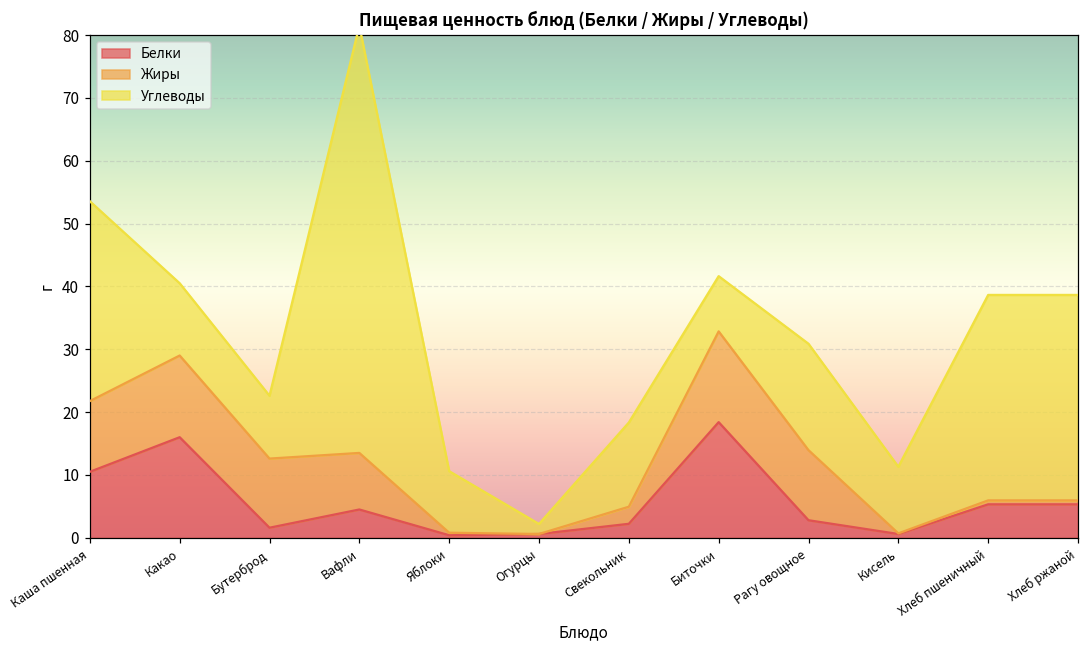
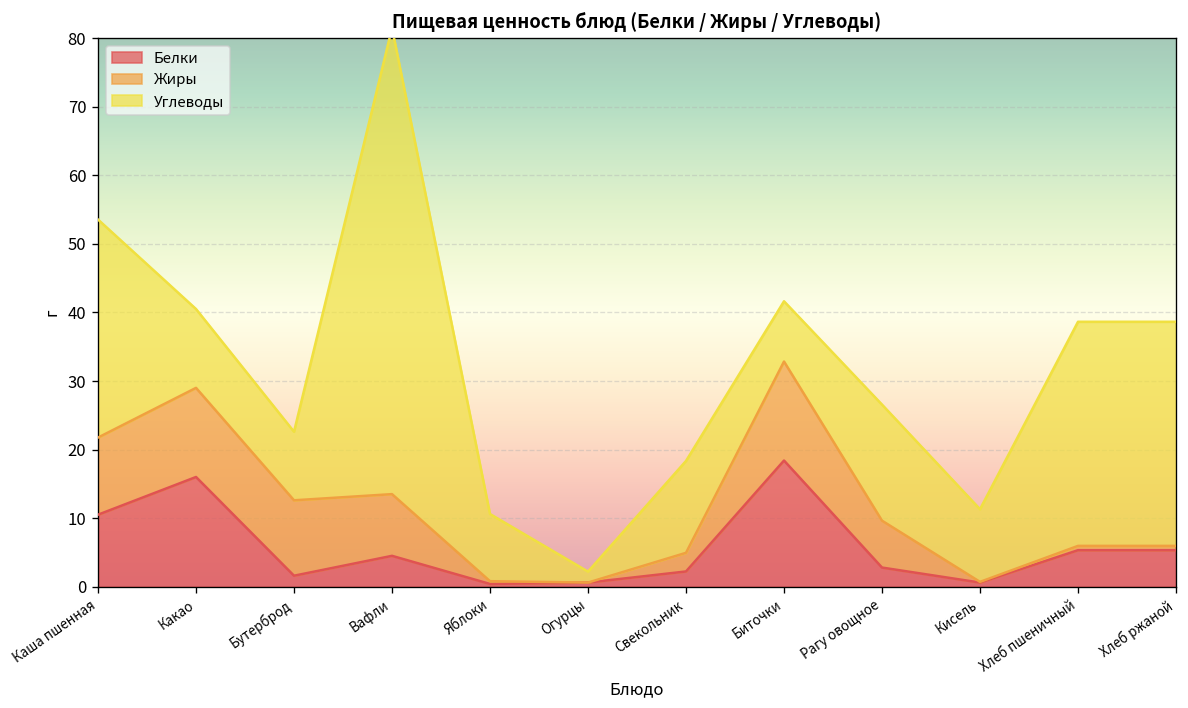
  {
    "Белки": {
      "Каша пшенная": 11,
      "Какао": 16,
      "Бутерброд": 2,
      "Вафли": 5,
      "Свекольник": 2,
      "Биточки": 18,
      "Рагу овощное": 3,
      "Хлеб пшеничный": 5,
      "Хлеб ржаной": 5
    },
    "Жиры": {
      "Каша пшенная": 11,
      "Какао": 13,
      "Бутерброд": 11,
      "Вафли": 9,
      "Свекольник": 3,
      "Биточки": 14,
-     "Рагу овощное": 11,
+     "Рагу овощное": 7,
      "Хлеб пшеничный": 1,
      "Хлеб ржаной": 1
    },
    "Углеводы": {
      "Каша пшенная": 32,
      "Какао": 12,
      "Бутерброд": 10,
      "Яблоки": 10,
      "Огурцы": 2,
      "Свекольник": 13,
      "Биточки": 9,
      "Рагу овощное": 17,
      "Кисель": 11,
      "Хлеб пшеничный": 33,
      "Хлеб ржаной": 33
    }
  }
